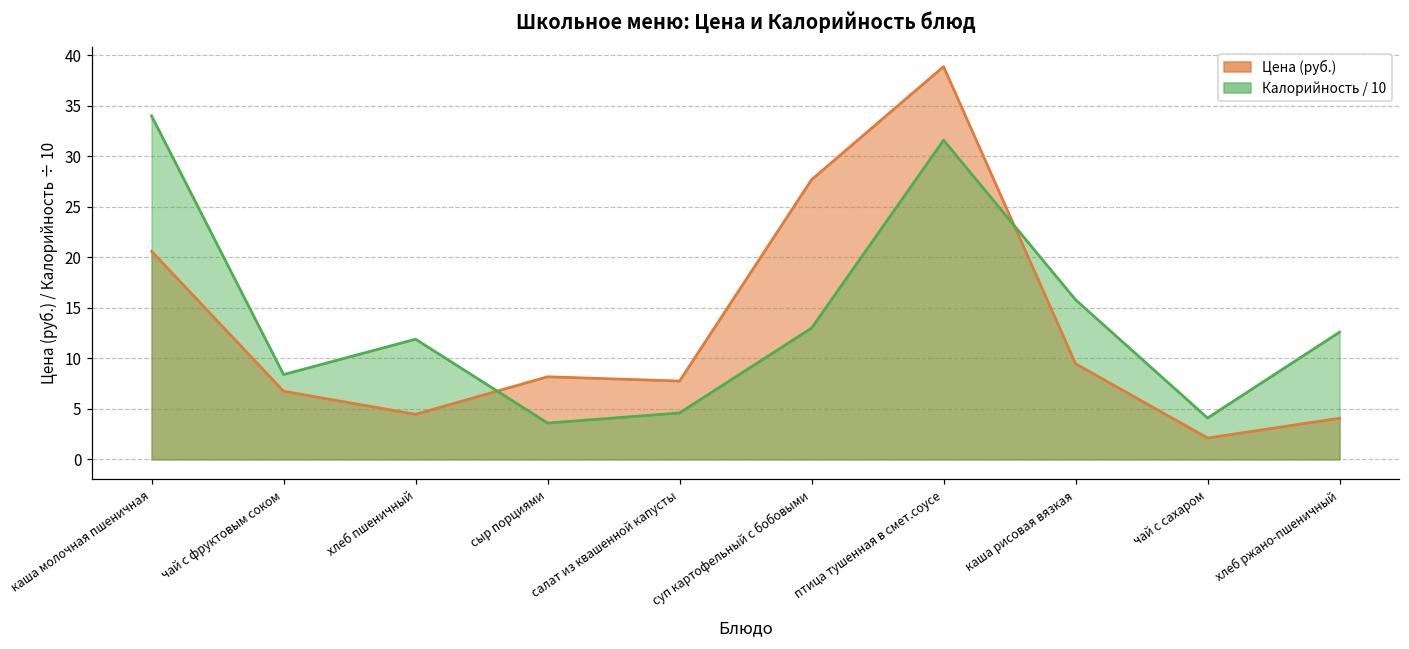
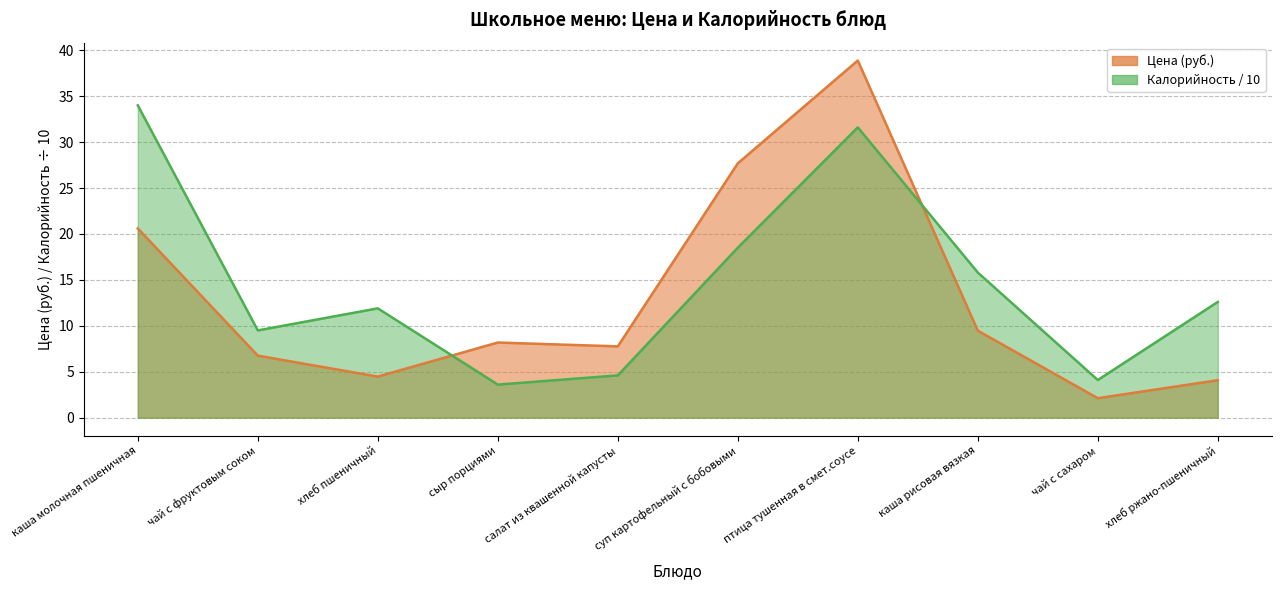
  {
    "Калорийность / 10": {
      "каша молочная пшеничная": 34,
-     "чай с фруктовым соком": 8,
+     "чай с фруктовым соком": 10,
      "хлеб пшеничный": 12,
      "сыр порциями": 4,
      "салат из квашенной капусты": 5,
-     "суп картофельный с бобовыми": 13,
+     "суп картофельный с бобовыми": 19,
      "птица тушенная в смет.соусе": 32,
      "каша рисовая вязкая": 16,
      "чай с сахаром": 4,
      "хлеб ржано-пшеничный": 13
    }
  }
